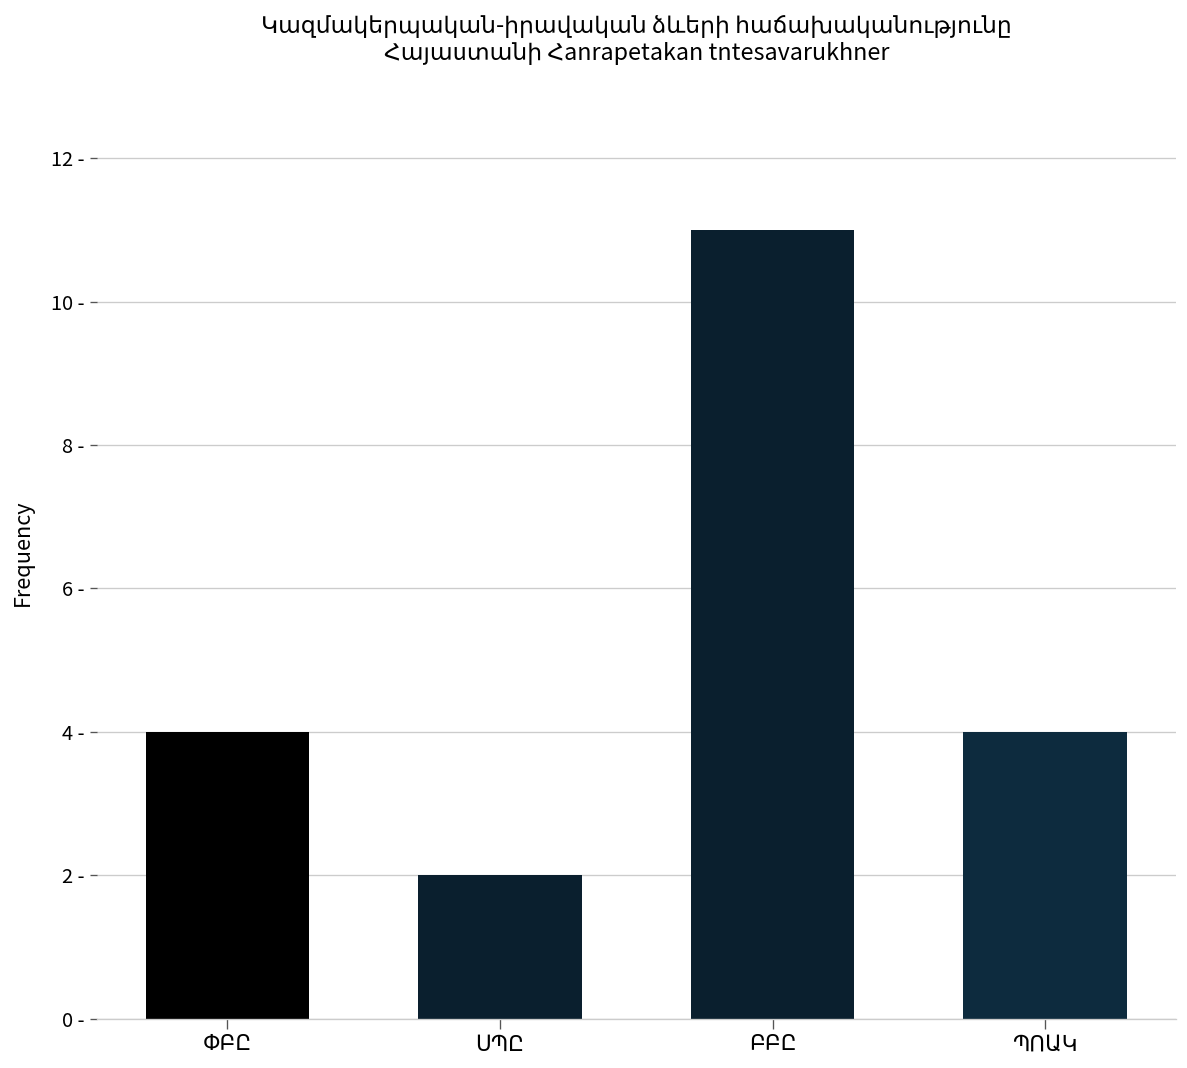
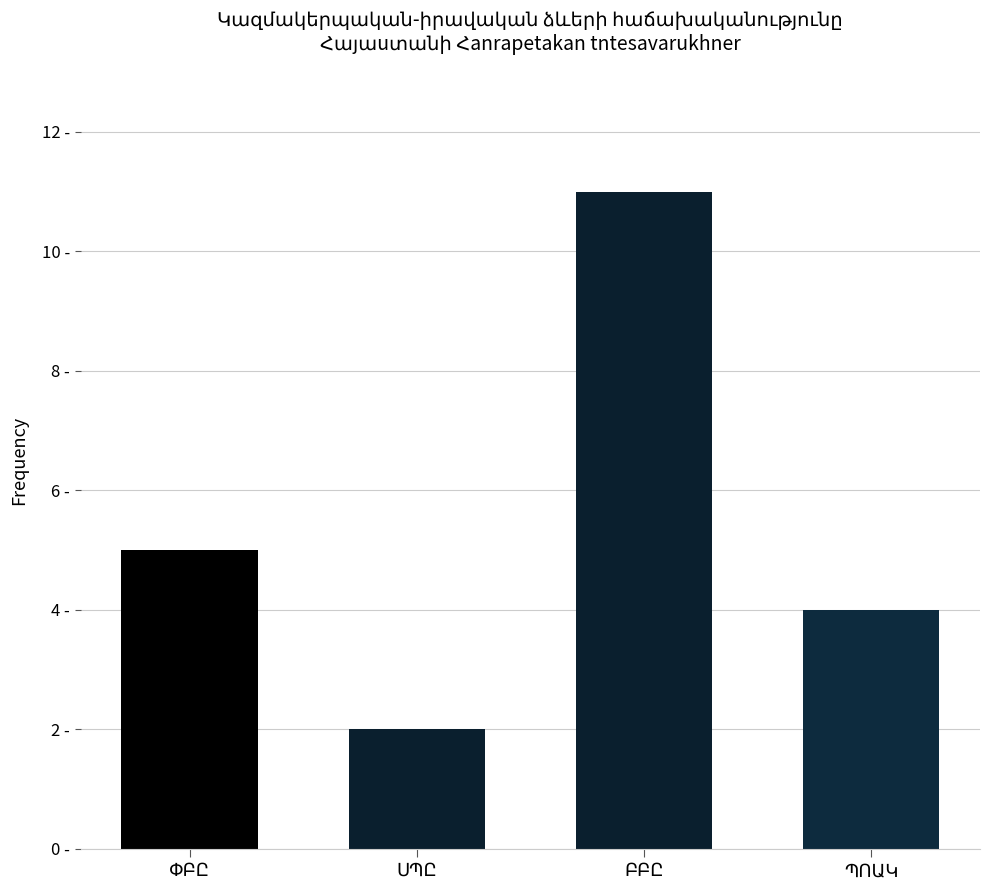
  {
-   "ՓԲԸ": "4 -",
+   "ՓԲԸ": "5 -",
    "ՍՊԸ": "2 -",
    "ԲԲԸ": "11 -",
    "ՊՈԱԿ": "4 -"
  }
